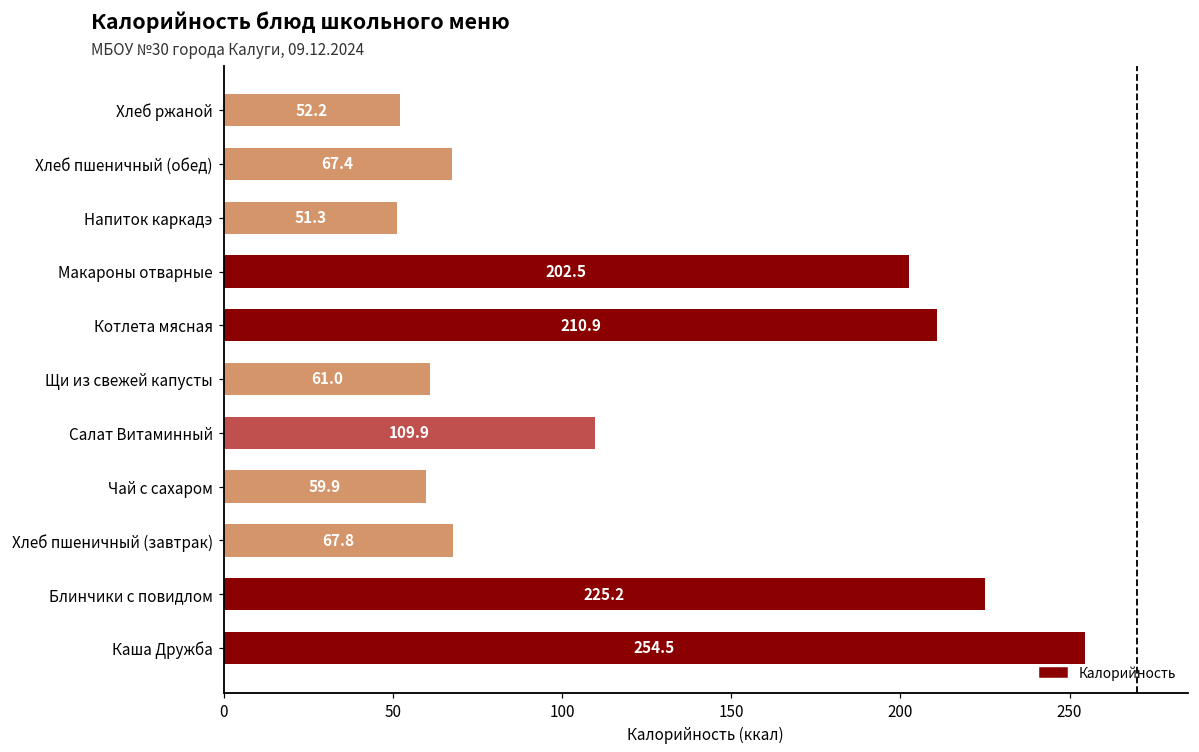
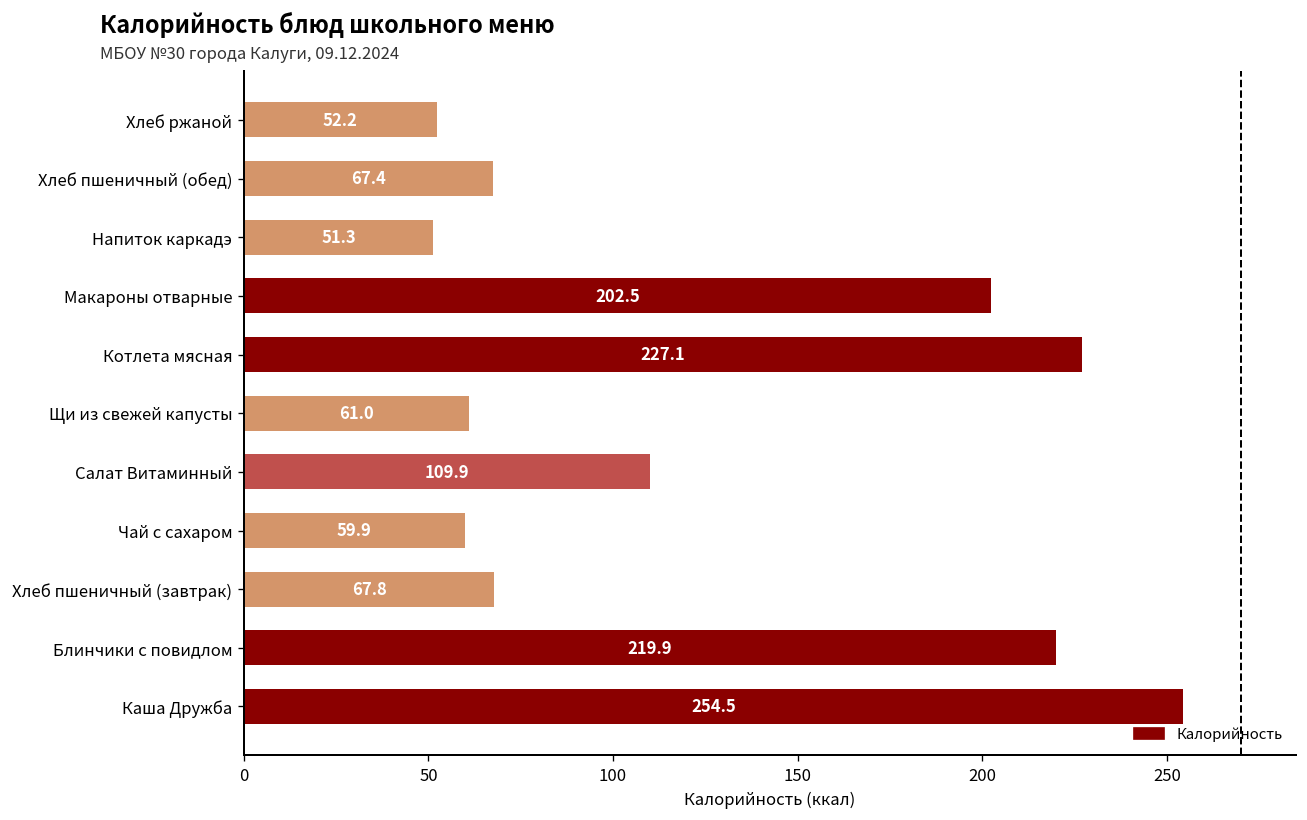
  {
    "Хлеб ржаной": 52.2,
    "Хлеб пшеничный (обед)": 67.4,
    "Напиток каркадэ": 51.3,
    "Макароны отварные": 202.5,
-   "Котлета мясная": 210.9,
+   "Котлета мясная": 227.1,
    "Щи из свежей капусты": 61.0,
    "Салат Витаминный": 109.9,
    "Чай с сахаром": 59.9,
    "Хлеб пшеничный (завтрак)": 67.8,
-   "Блинчики с повидлом": 225.2,
+   "Блинчики с повидлом": 219.9,
    "Каша Дружба": 254.5
  }
